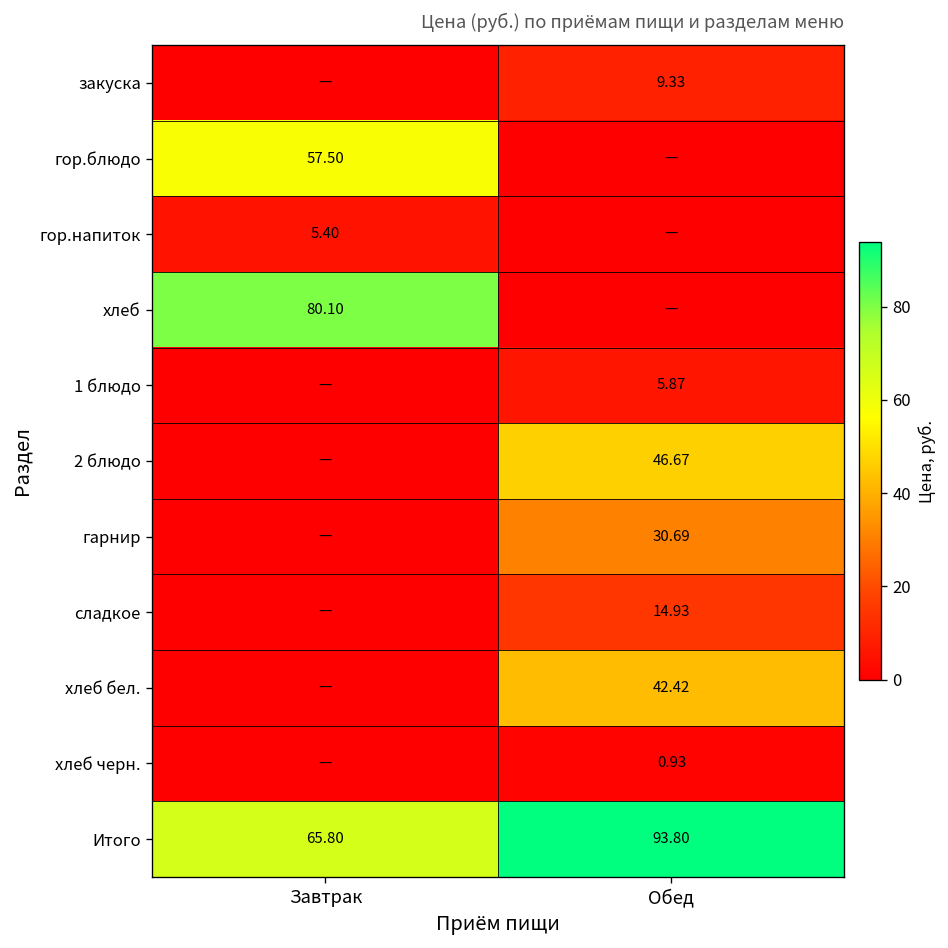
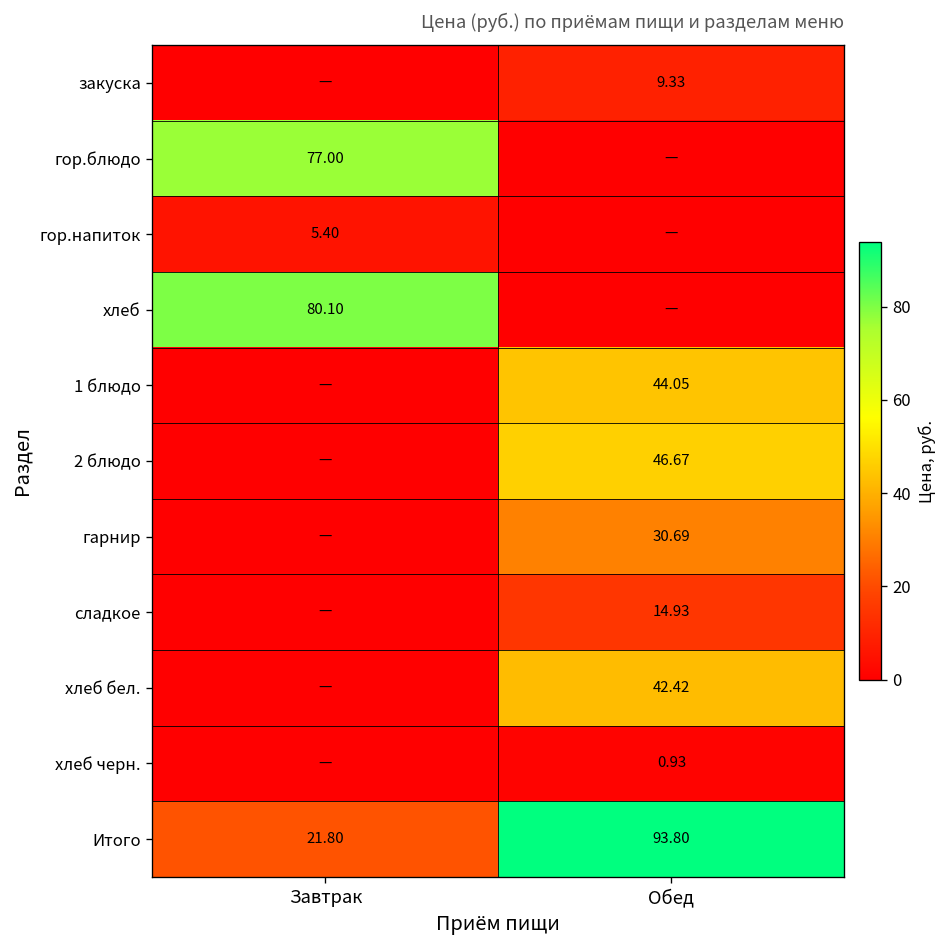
  {
    "закуска": {
      "Обед": 9.33
    },
    "гор.блюдо": {
-     "Завтрак": 57.50
+     "Завтрак": 77.00
    },
    "гор.напиток": {
      "Завтрак": 5.40
    },
    "хлеб": {
      "Завтрак": 80.10
    },
    "1 блюдо": {
-     "Обед": 5.87
+     "Обед": 44.05
    },
    "2 блюдо": {
      "Обед": 46.67
    },
    "гарнир": {
      "Обед": 30.69
    },
    "сладкое": {
      "Обед": 14.93
    },
    "хлеб бел.": {
      "Обед": 42.42
    },
    "хлеб черн.": {
      "Обед": 0.93
    },
    "Итого": {
-     "Завтрак": 65.80,
+     "Завтрак": 21.80,
      "Обед": 93.80
    }
  }
